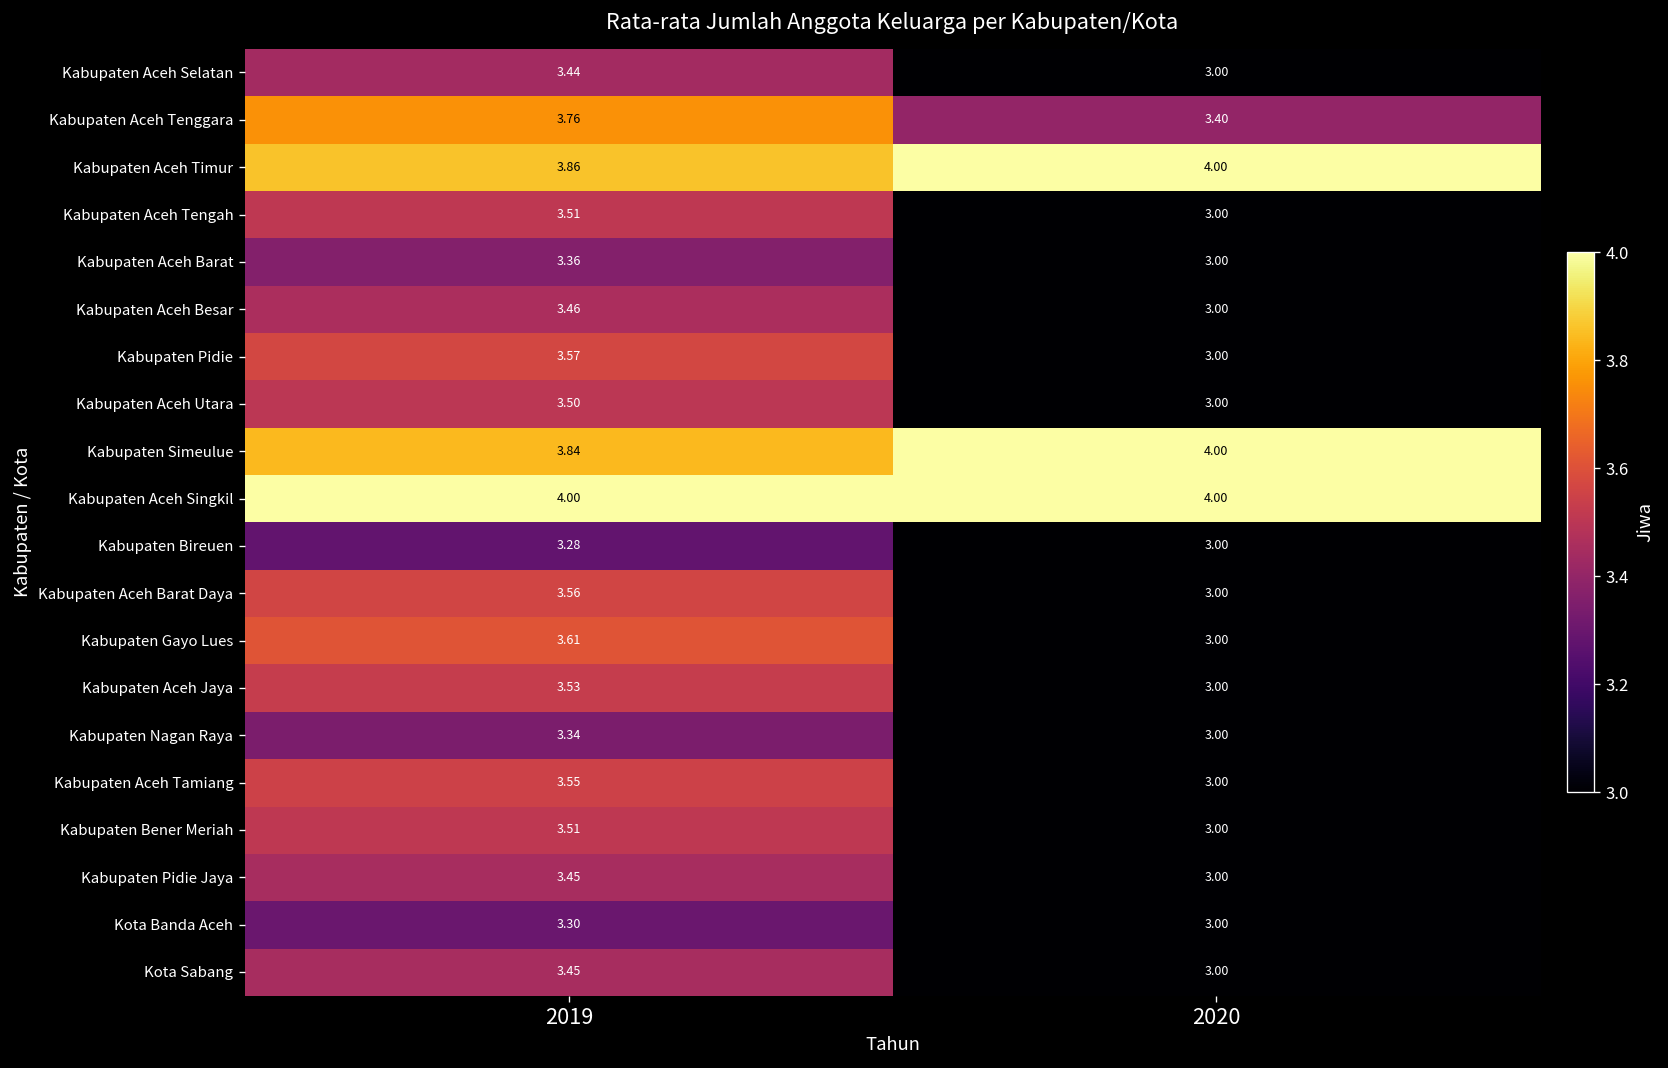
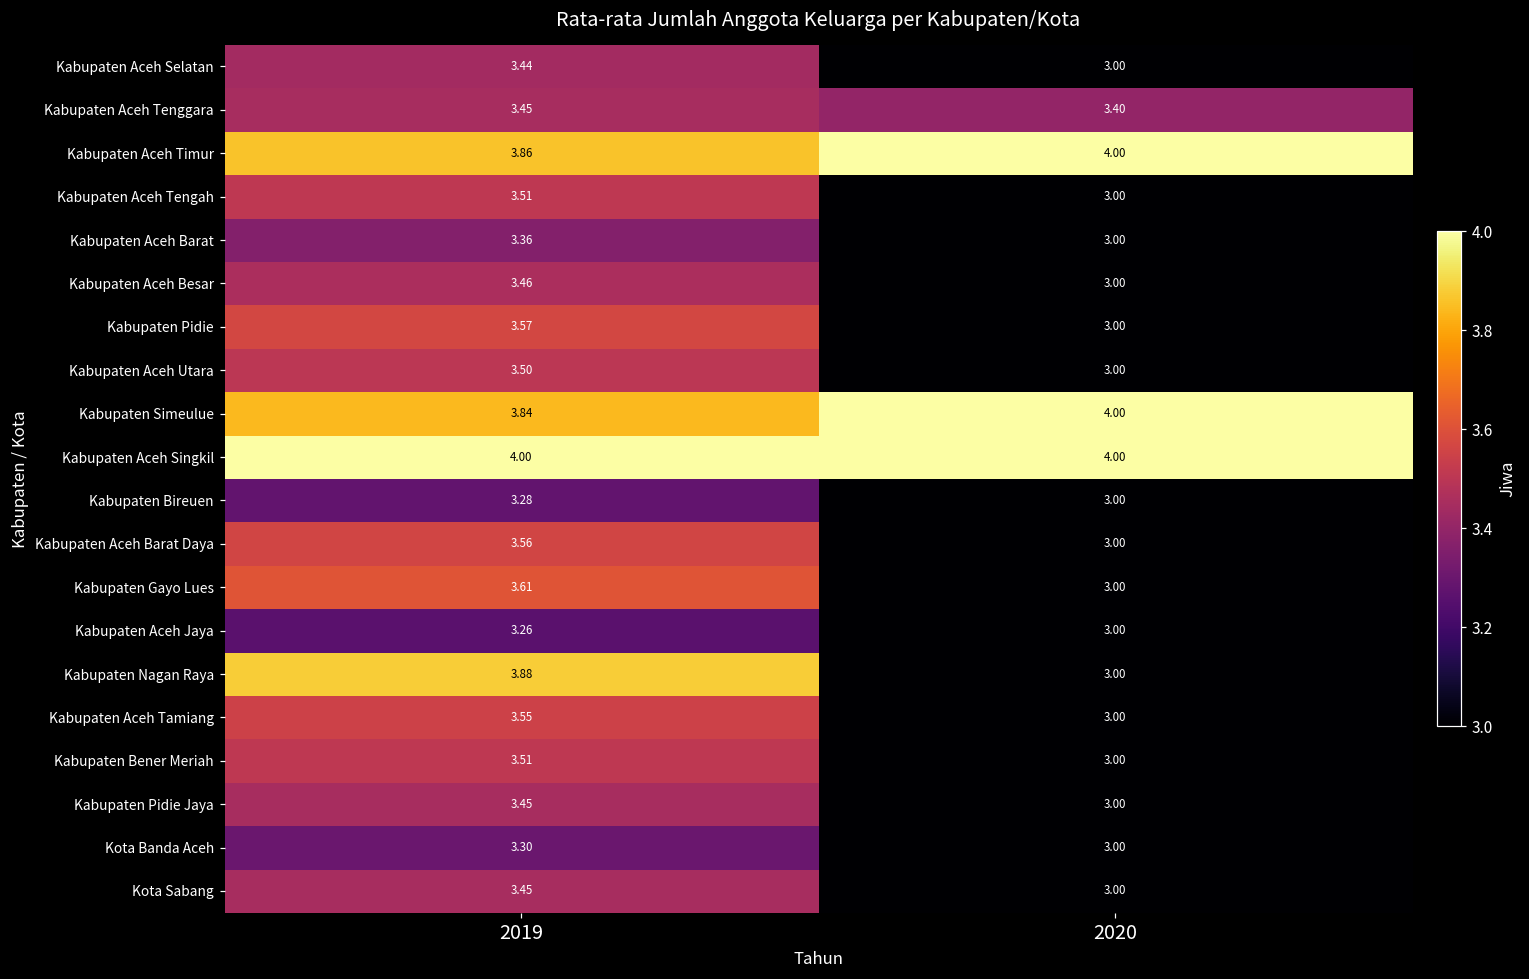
  {
    "Kabupaten Aceh Selatan": {
      "2019": 3.44,
      "2020": 3.00
    },
    "Kabupaten Aceh Tenggara": {
-     "2019": 3.76,
+     "2019": 3.45,
      "2020": 3.40
    },
    "Kabupaten Aceh Timur": {
      "2019": 3.86,
      "2020": 4.00
    },
    "Kabupaten Aceh Tengah": {
      "2019": 3.51,
      "2020": 3.00
    },
    "Kabupaten Aceh Barat": {
      "2019": 3.36,
      "2020": 3.00
    },
    "Kabupaten Aceh Besar": {
      "2019": 3.46,
      "2020": 3.00
    },
    "Kabupaten Pidie": {
      "2019": 3.57,
      "2020": 3.00
    },
    "Kabupaten Aceh Utara": {
      "2019": 3.50,
      "2020": 3.00
    },
    "Kabupaten Simeulue": {
      "2019": 3.84,
      "2020": 4.00
    },
    "Kabupaten Aceh Singkil": {
      "2019": 4.00,
      "2020": 4.00
    },
    "Kabupaten Bireuen": {
      "2019": 3.28,
      "2020": 3.00
    },
    "Kabupaten Aceh Barat Daya": {
      "2019": 3.56,
      "2020": 3.00
    },
    "Kabupaten Gayo Lues": {
      "2019": 3.61,
      "2020": 3.00
    },
    "Kabupaten Aceh Jaya": {
-     "2019": 3.53,
+     "2019": 3.26,
      "2020": 3.00
    },
    "Kabupaten Nagan Raya": {
-     "2019": 3.34,
+     "2019": 3.88,
      "2020": 3.00
    },
    "Kabupaten Aceh Tamiang": {
      "2019": 3.55,
      "2020": 3.00
    },
    "Kabupaten Bener Meriah": {
      "2019": 3.51,
      "2020": 3.00
    },
    "Kabupaten Pidie Jaya": {
      "2019": 3.45,
      "2020": 3.00
    },
    "Kota Banda Aceh": {
      "2019": 3.30,
      "2020": 3.00
    },
    "Kota Sabang": {
      "2019": 3.45,
      "2020": 3.00
    }
  }
